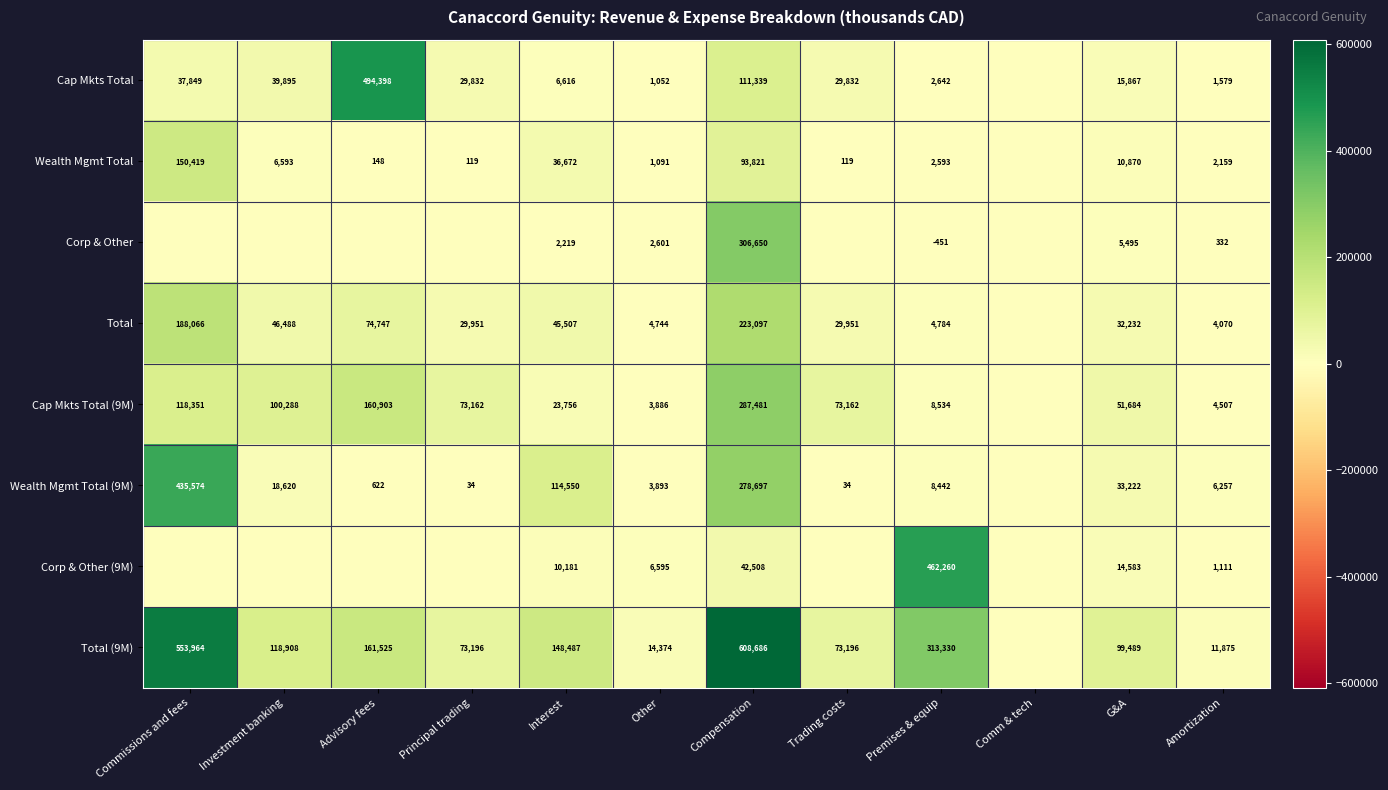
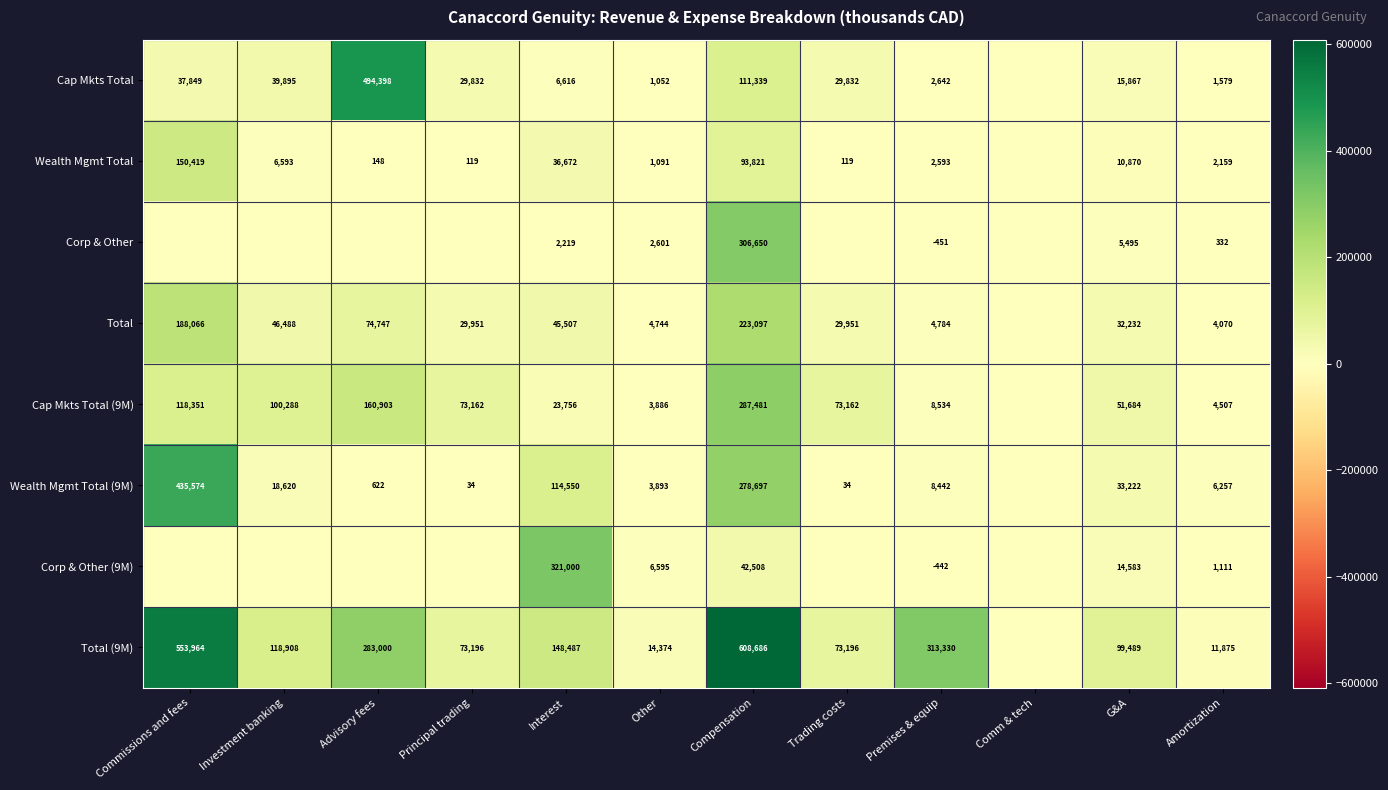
  {
    "Cap Mkts Total": {
      "Commissions and fees": "37,849",
      "Investment banking": "39,895",
      "Advisory fees": "494,398",
      "Principal trading": "29,832",
      "Interest": "6,616",
      "Other": "1,052",
      "Compensation": "111,339",
      "Trading costs": "29,832",
      "Premises & equip": "2,642",
      "G&A": "15,867",
      "Amortization": "1,579"
    },
    "Wealth Mgmt Total": {
      "Commissions and fees": "150,419",
      "Investment banking": "6,593",
      "Advisory fees": "148",
      "Principal trading": "119",
      "Interest": "36,672",
      "Other": "1,091",
      "Compensation": "93,821",
      "Trading costs": "119",
      "Premises & equip": "2,593",
      "G&A": "10,870",
      "Amortization": "2,159"
    },
    "Corp & Other": {
      "Interest": "2,219",
      "Other": "2,601",
      "Compensation": "306,650",
      "Premises & equip": "-451",
      "G&A": "5,495",
      "Amortization": "332"
    },
    "Total": {
      "Commissions and fees": "188,066",
      "Investment banking": "46,488",
      "Advisory fees": "74,747",
      "Principal trading": "29,951",
      "Interest": "45,507",
      "Other": "4,744",
      "Compensation": "223,097",
      "Trading costs": "29,951",
      "Premises & equip": "4,784",
      "G&A": "32,232",
      "Amortization": "4,070"
    },
    "Cap Mkts Total (9M)": {
      "Commissions and fees": "118,351",
      "Investment banking": "100,288",
      "Advisory fees": "160,903",
      "Principal trading": "73,162",
      "Interest": "23,756",
      "Other": "3,886",
      "Compensation": "287,481",
      "Trading costs": "73,162",
      "Premises & equip": "8,534",
      "G&A": "51,684",
      "Amortization": "4,507"
    },
    "Wealth Mgmt Total (9M)": {
      "Commissions and fees": "435,574",
      "Investment banking": "18,620",
      "Advisory fees": "622",
      "Principal trading": "34",
      "Interest": "114,550",
      "Other": "3,893",
      "Compensation": "278,697",
      "Trading costs": "34",
      "Premises & equip": "8,442",
      "G&A": "33,222",
      "Amortization": "6,257"
    },
    "Corp & Other (9M)": {
-     "Interest": "10,181",
+     "Interest": "321,000",
      "Other": "6,595",
      "Compensation": "42,508",
-     "Premises & equip": "462,260",
+     "Premises & equip": "-442",
      "G&A": "14,583",
      "Amortization": "1,111"
    },
    "Total (9M)": {
      "Commissions and fees": "553,964",
      "Investment banking": "118,908",
-     "Advisory fees": "161,525",
+     "Advisory fees": "283,000",
      "Principal trading": "73,196",
      "Interest": "148,487",
      "Other": "14,374",
      "Compensation": "608,686",
      "Trading costs": "73,196",
      "Premises & equip": "313,330",
      "G&A": "99,489",
      "Amortization": "11,875"
    }
  }
